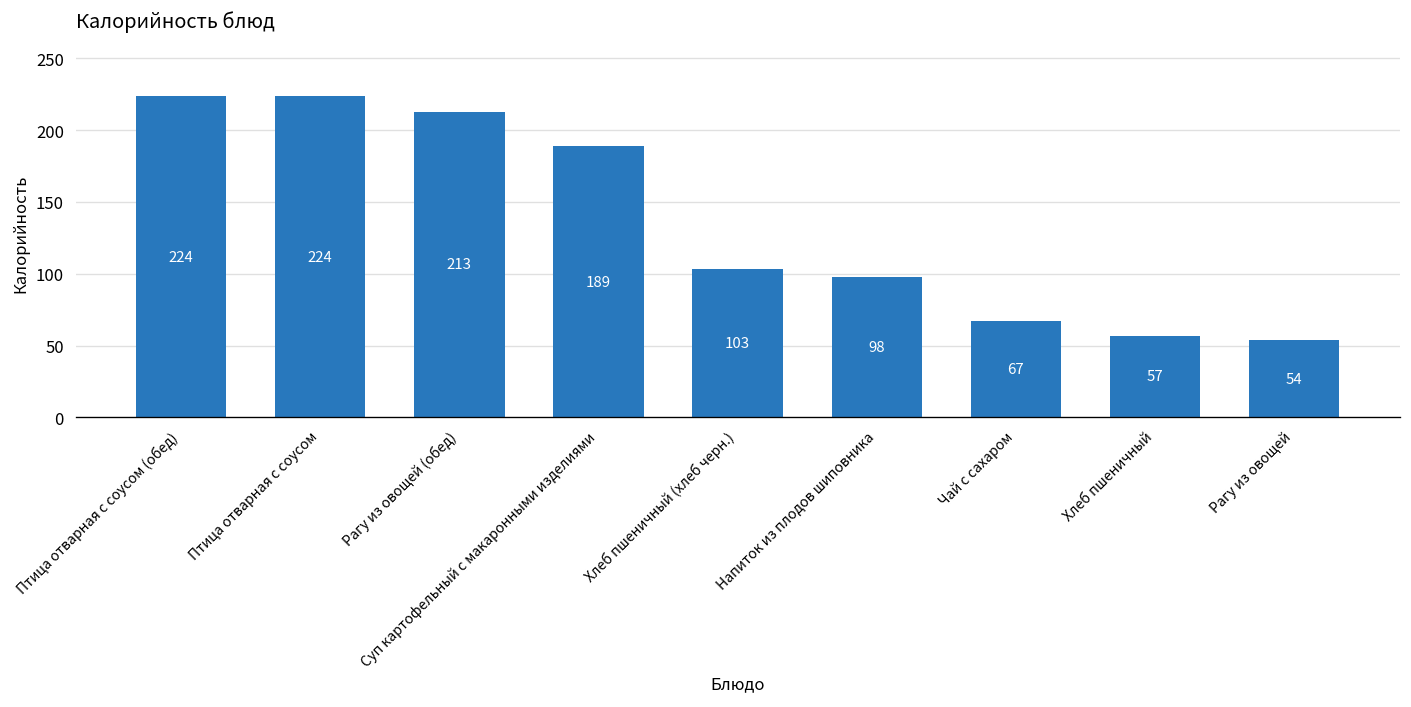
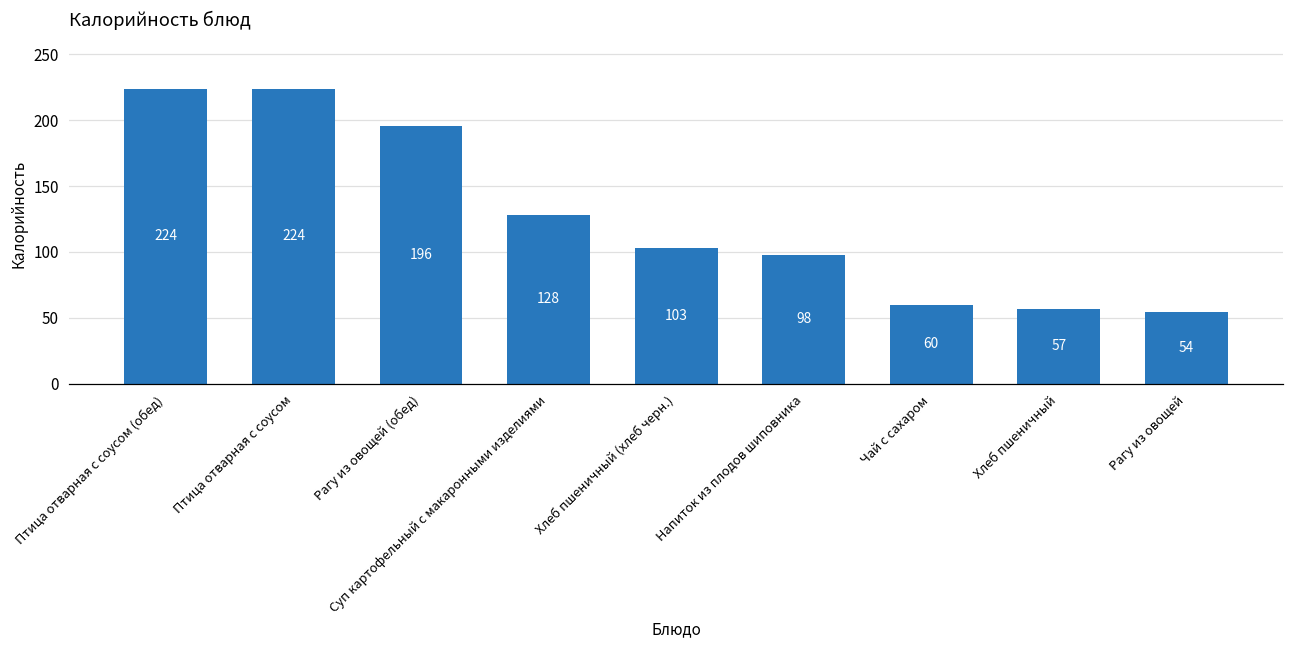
  {
    "Птица отварная с соусом (обед)": 224,
    "Птица отварная с соусом": 224,
-   "Рагу из овощей (обед)": 213,
-   "Суп картофельный с макаронными изделиями": 189,
+   "Рагу из овощей (обед)": 196,
+   "Суп картофельный с макаронными изделиями": 128,
    "Хлеб пшеничный (хлеб черн.)": 103,
    "Напиток из плодов шиповника": 98,
-   "Чай с сахаром": 67,
+   "Чай с сахаром": 60,
    "Хлеб пшеничный": 57,
    "Рагу из овощей": 54
  }
